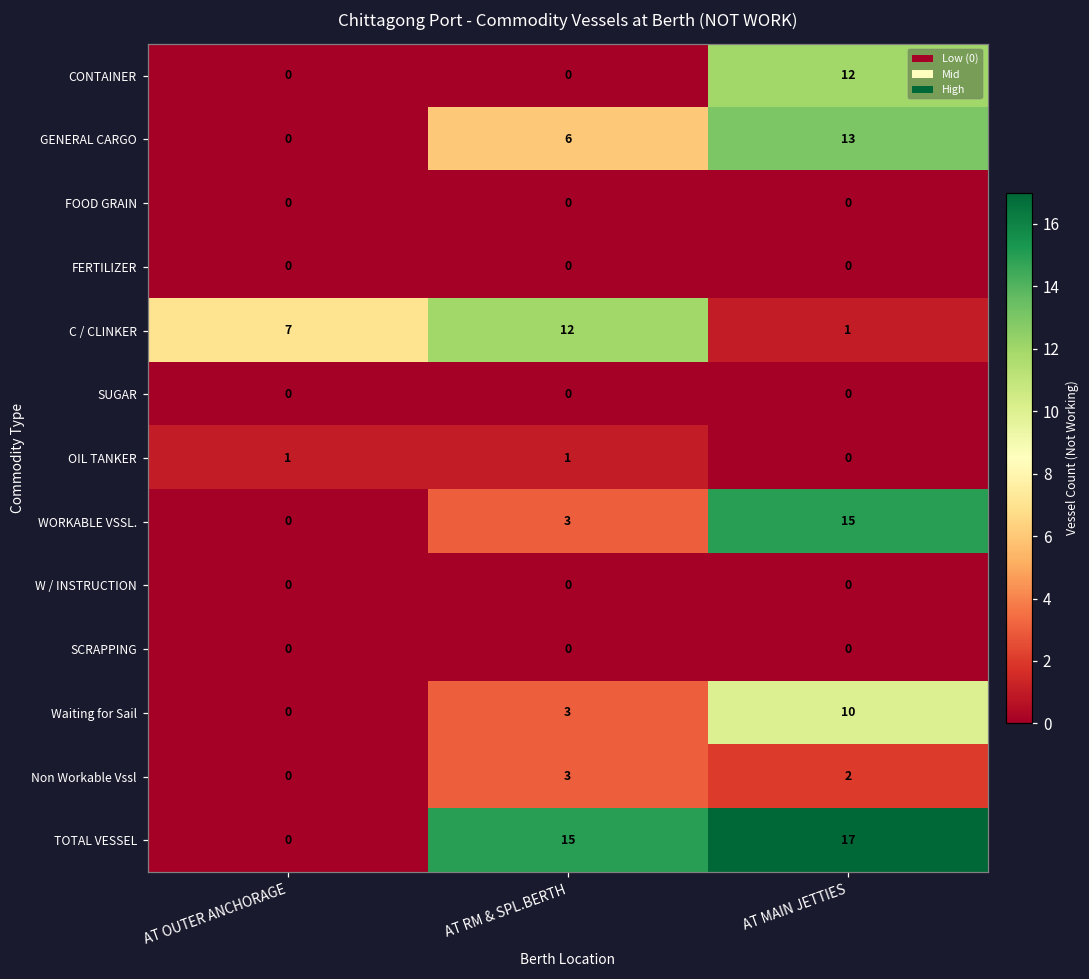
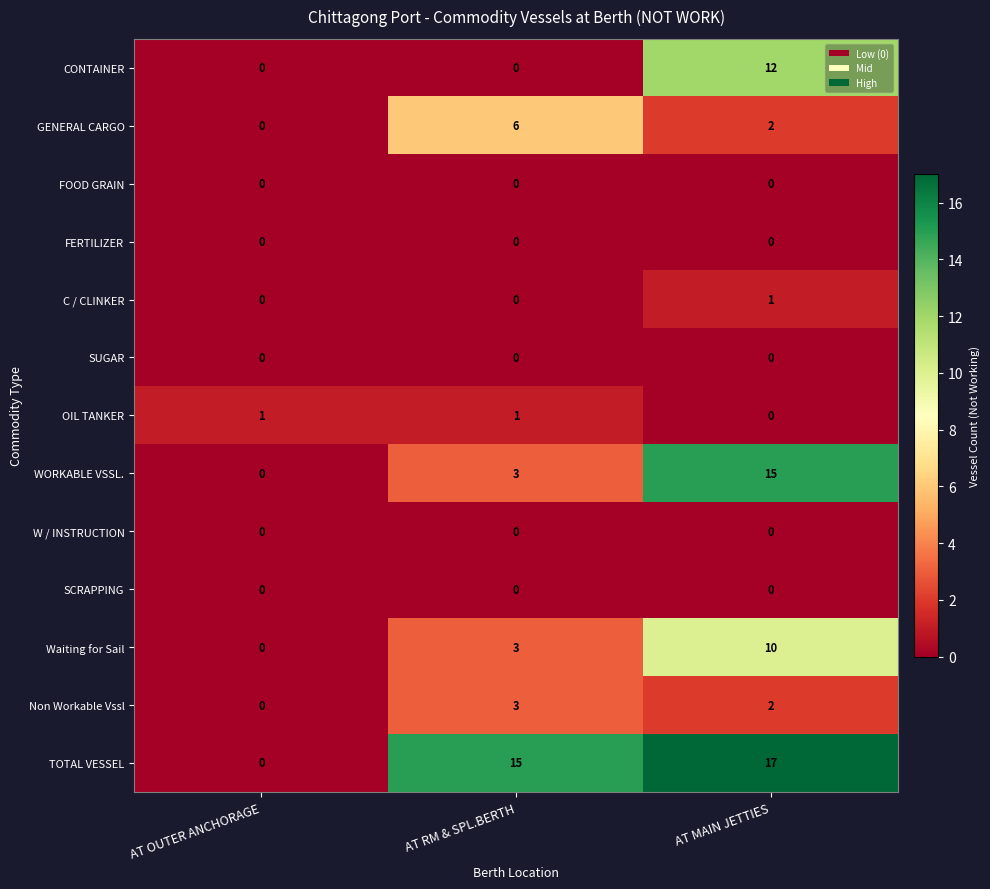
  {
    "CONTAINER": {
      "AT OUTER ANCHORAGE": 0,
      "AT RM & SPL.BERTH": 0,
      "AT MAIN JETTIES": 12
    },
    "GENERAL CARGO": {
      "AT OUTER ANCHORAGE": 0,
      "AT RM & SPL.BERTH": 6,
-     "AT MAIN JETTIES": 13
+     "AT MAIN JETTIES": 2
    },
    "FOOD GRAIN": {
      "AT OUTER ANCHORAGE": 0,
      "AT RM & SPL.BERTH": 0,
      "AT MAIN JETTIES": 0
    },
    "FERTILIZER": {
      "AT OUTER ANCHORAGE": 0,
      "AT RM & SPL.BERTH": 0,
      "AT MAIN JETTIES": 0
    },
    "C / CLINKER": {
-     "AT OUTER ANCHORAGE": 7,
-     "AT RM & SPL.BERTH": 12,
+     "AT OUTER ANCHORAGE": 0,
+     "AT RM & SPL.BERTH": 0,
      "AT MAIN JETTIES": 1
    },
    "SUGAR": {
      "AT OUTER ANCHORAGE": 0,
      "AT RM & SPL.BERTH": 0,
      "AT MAIN JETTIES": 0
    },
    "OIL TANKER": {
      "AT OUTER ANCHORAGE": 1,
      "AT RM & SPL.BERTH": 1,
      "AT MAIN JETTIES": 0
    },
    "WORKABLE VSSL.": {
      "AT OUTER ANCHORAGE": 0,
      "AT RM & SPL.BERTH": 3,
      "AT MAIN JETTIES": 15
    },
    "W / INSTRUCTION": {
      "AT OUTER ANCHORAGE": 0,
      "AT RM & SPL.BERTH": 0,
      "AT MAIN JETTIES": 0
    },
    "SCRAPPING": {
      "AT OUTER ANCHORAGE": 0,
      "AT RM & SPL.BERTH": 0,
      "AT MAIN JETTIES": 0
    },
    "Waiting for Sail": {
      "AT OUTER ANCHORAGE": 0,
      "AT RM & SPL.BERTH": 3,
      "AT MAIN JETTIES": 10
    },
    "Non Workable Vssl": {
      "AT OUTER ANCHORAGE": 0,
      "AT RM & SPL.BERTH": 3,
      "AT MAIN JETTIES": 2
    },
    "TOTAL VESSEL": {
      "AT OUTER ANCHORAGE": 0,
      "AT RM & SPL.BERTH": 15,
      "AT MAIN JETTIES": 17
    }
  }
